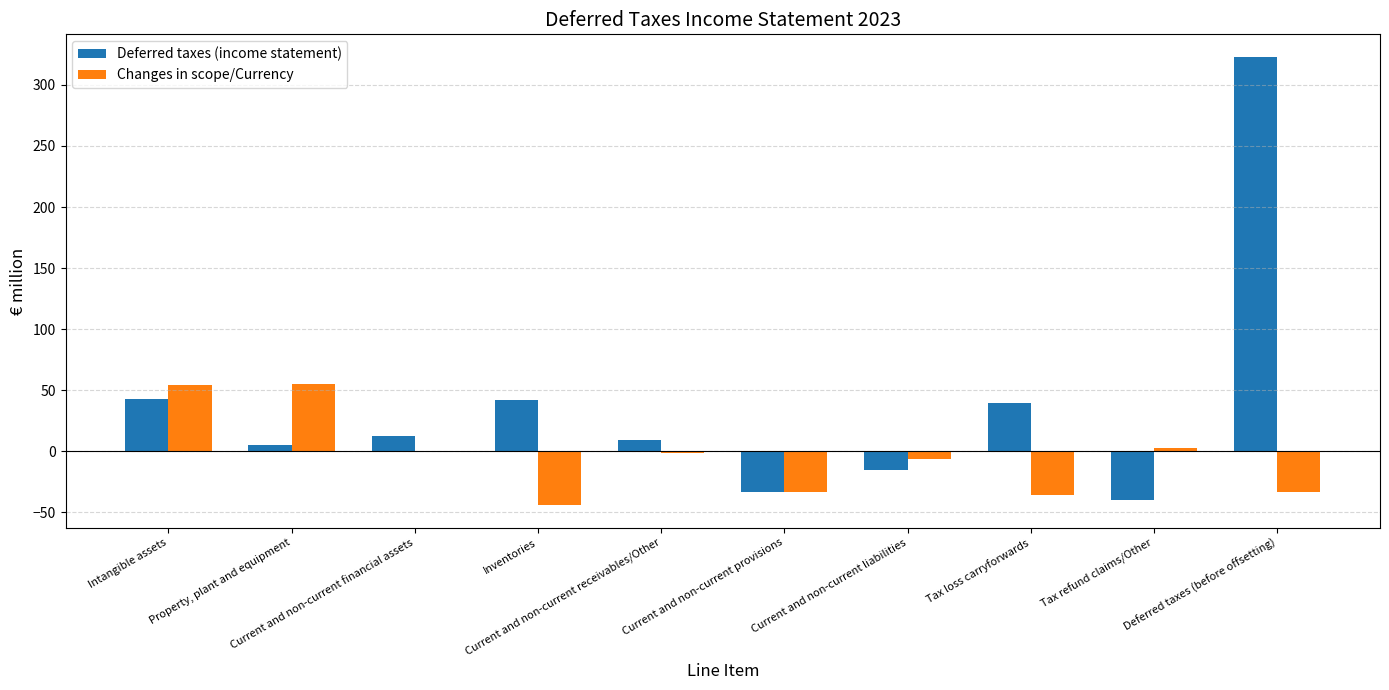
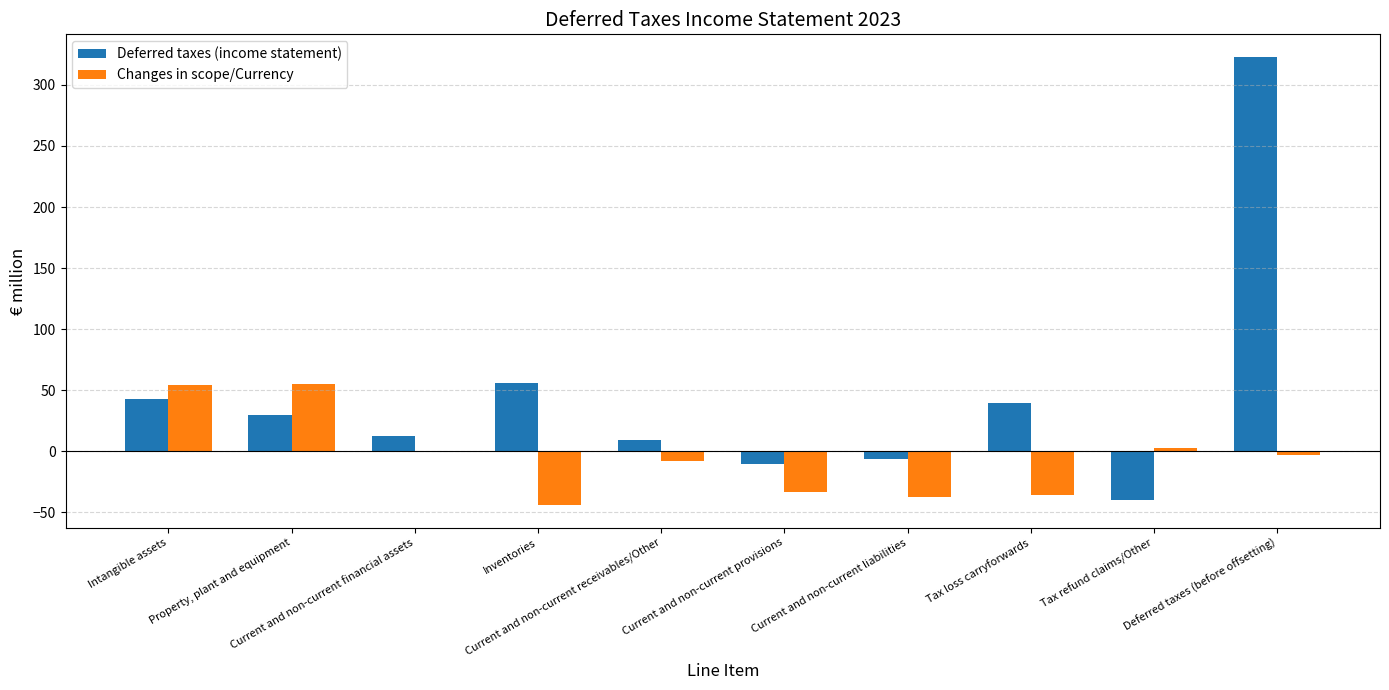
  {
    "Deferred taxes (income statement)": {
      "Intangible assets": 43,
-     "Property, plant and equipment": 5,
+     "Property, plant and equipment": 30,
      "Current and non-current financial assets": 13,
-     "Inventories": 42,
+     "Inventories": 56,
      "Current and non-current receivables/Other": 9,
-     "Current and non-current provisions": -33,
-     "Current and non-current liabilities": -15,
+     "Current and non-current provisions": -10,
+     "Current and non-current liabilities": -6,
      "Tax loss carryforwards": 40,
      "Tax refund claims/Other": -40,
      "Deferred taxes (before offsetting)": 323
    },
    "Changes in scope/Currency": {
      "Intangible assets": 54,
      "Property, plant and equipment": 55,
      "Current and non-current financial assets": 0,
      "Inventories": -44,
-     "Current and non-current receivables/Other": -1,
+     "Current and non-current receivables/Other": -8,
      "Current and non-current provisions": -33,
-     "Current and non-current liabilities": -6,
+     "Current and non-current liabilities": -37,
      "Tax loss carryforwards": -36,
      "Tax refund claims/Other": 3,
-     "Deferred taxes (before offsetting)": -33
+     "Deferred taxes (before offsetting)": -3
    }
  }
